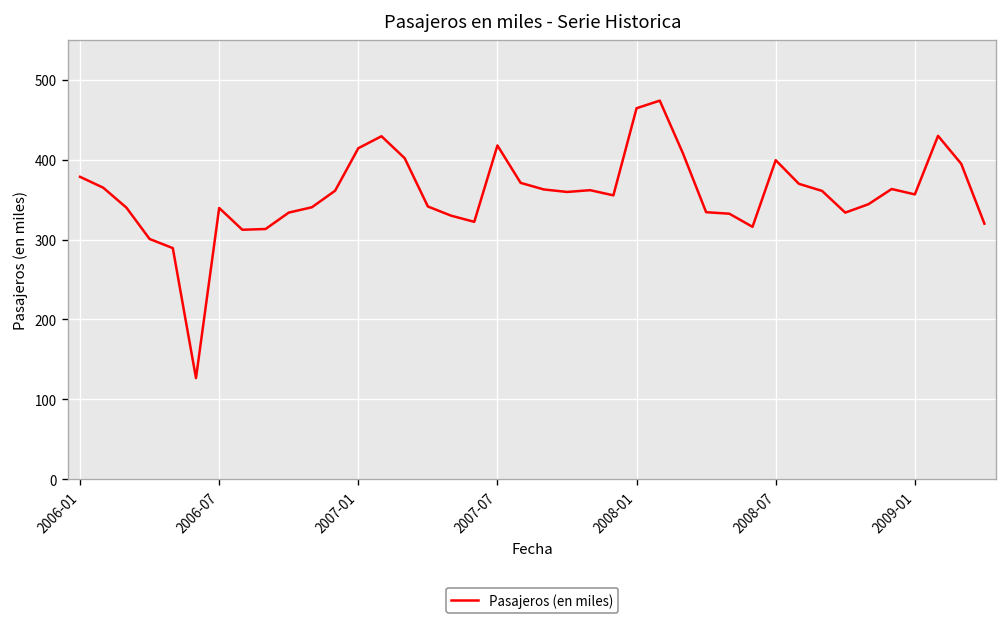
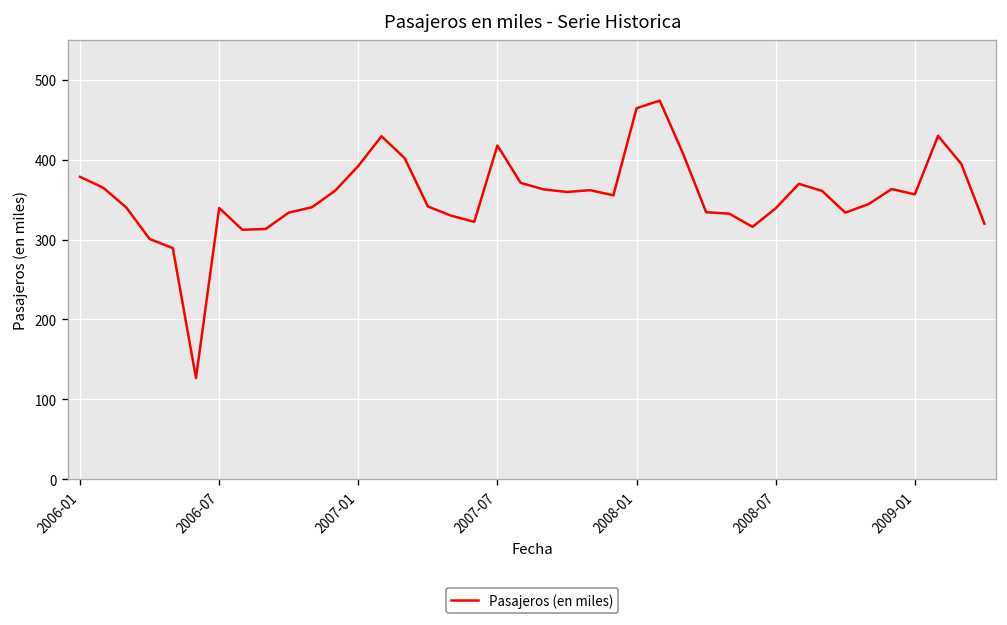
  {
    "2006-01": 380,
    "2006-07": 340,
-   "2007-01": 410,
+   "2007-01": 390,
    "2007-07": 420,
    "2008-01": 460,
-   "2008-07": 400,
+   "2008-07": 340,
    "2009-01": 360
  }
